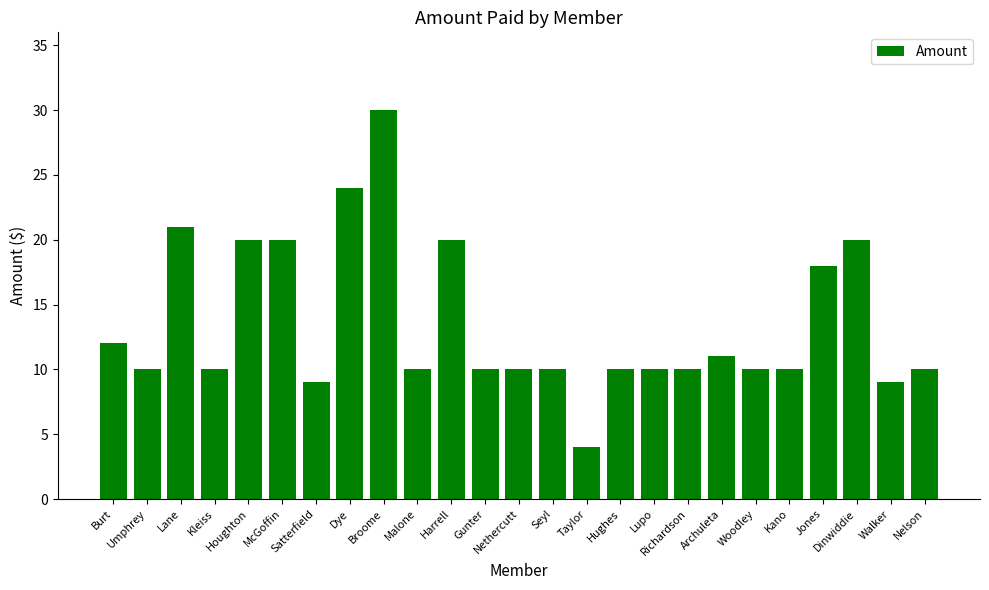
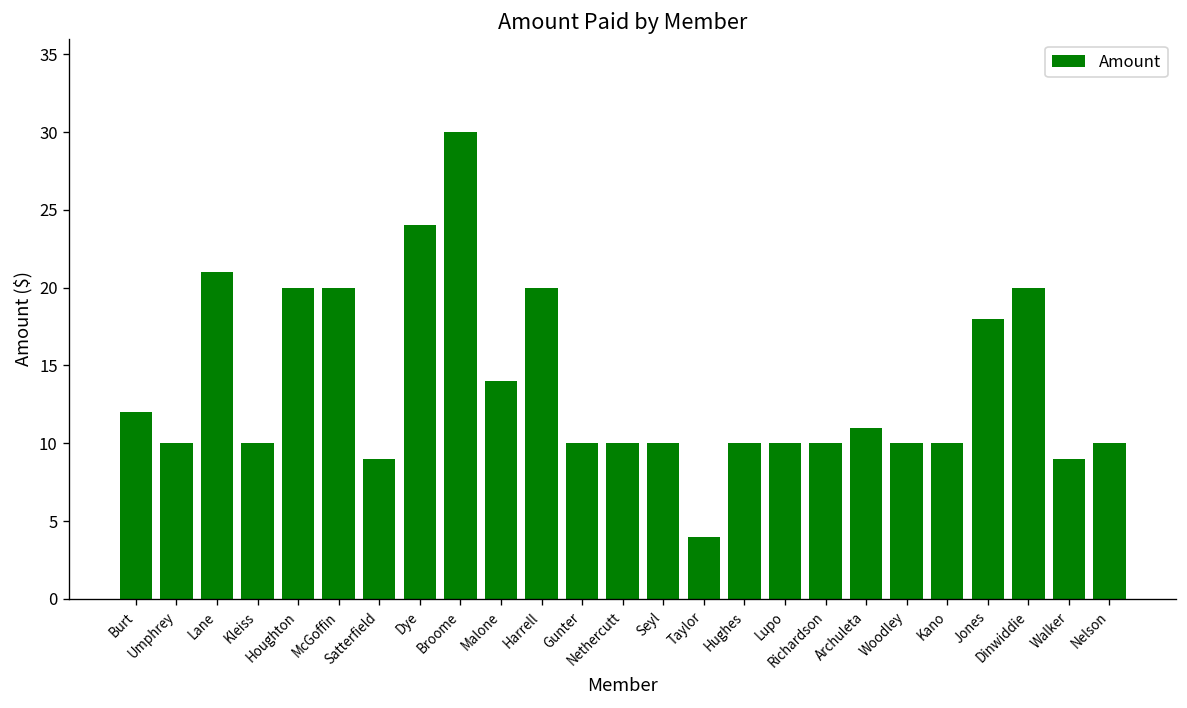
  {
    "Burt": 12,
    "Umphrey": 10,
    "Lane": 21,
    "Kleiss": 10,
    "Houghton": 20,
    "McGoffin": 20,
    "Satterfield": 9,
    "Dye": 24,
    "Broome": 30,
-   "Malone": 10,
+   "Malone": 14,
    "Harrell": 20,
    "Gunter": 10,
    "Nethercutt": 10,
    "Seyl": 10,
    "Taylor": 4,
    "Hughes": 10,
    "Lupo": 10,
    "Richardson": 10,
    "Archuleta": 11,
    "Woodley": 10,
    "Kano": 10,
    "Jones": 18,
    "Dinwiddie": 20,
    "Walker": 9,
    "Nelson": 10
  }
